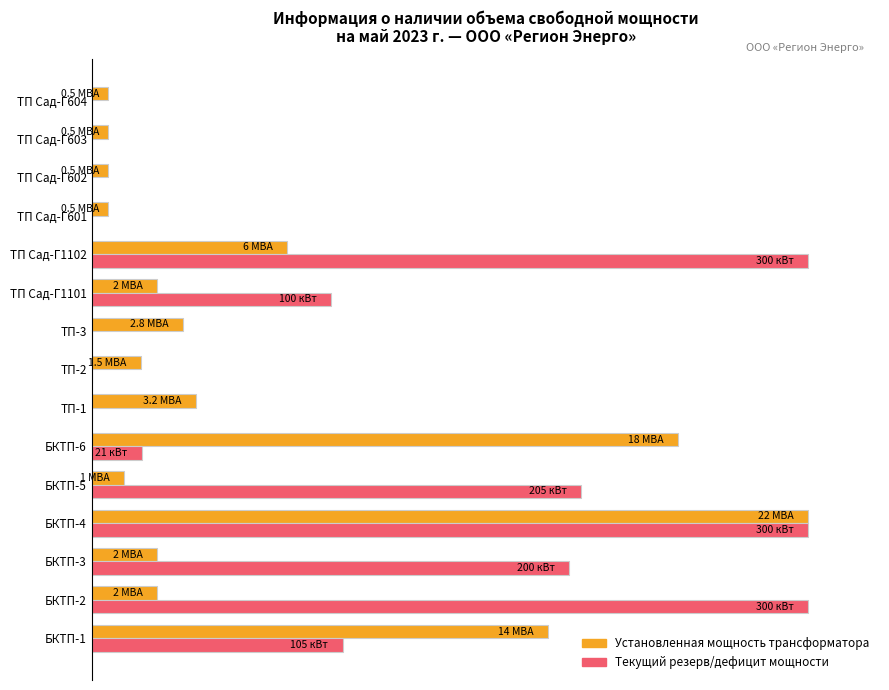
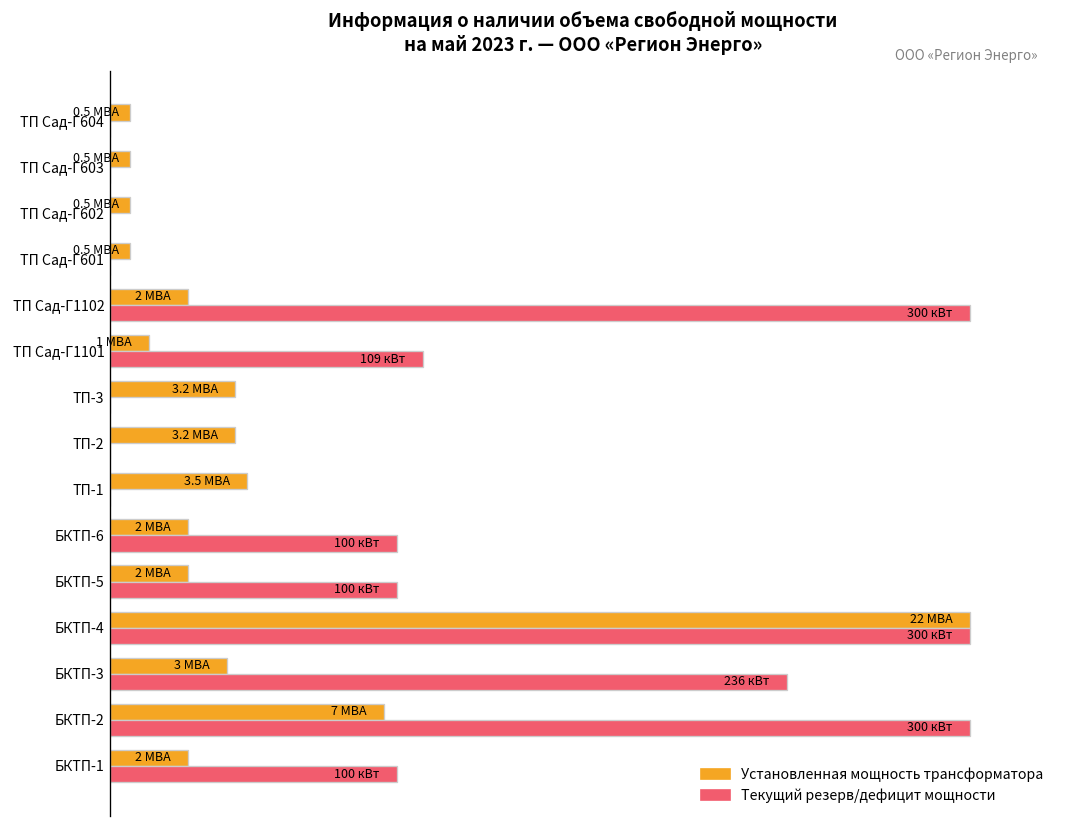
  {
    "Установленная мощность трансформатора": {
-     "ТП Сад-Г1102": 6,
-     "ТП Сад-Г1101": 2,
-     "ТП-3": 2.8,
-     "ТП-2": 1.5,
-     "ТП-1": 3.2,
-     "БКТП-6": 18,
-     "БКТП-5": 1,
-     "БКТП-3": 2,
-     "БКТП-2": 2,
-     "БКТП-1": 14
+     "ТП Сад-Г1102": 2,
+     "ТП Сад-Г1101": 1,
+     "ТП-3": 3.2,
+     "ТП-2": 3.2,
+     "ТП-1": 3.5,
+     "БКТП-6": 2,
+     "БКТП-5": 2,
+     "БКТП-3": 3,
+     "БКТП-2": 7,
+     "БКТП-1": 2
    },
    "Текущий резерв/дефицит мощности": {
-     "ТП Сад-Г1101": 100,
-     "БКТП-6": 21,
-     "БКТП-5": 205,
-     "БКТП-3": 200,
-     "БКТП-1": 105
+     "ТП Сад-Г1101": 109,
+     "БКТП-6": 100,
+     "БКТП-5": 100,
+     "БКТП-3": 236,
+     "БКТП-1": 100
    }
  }
